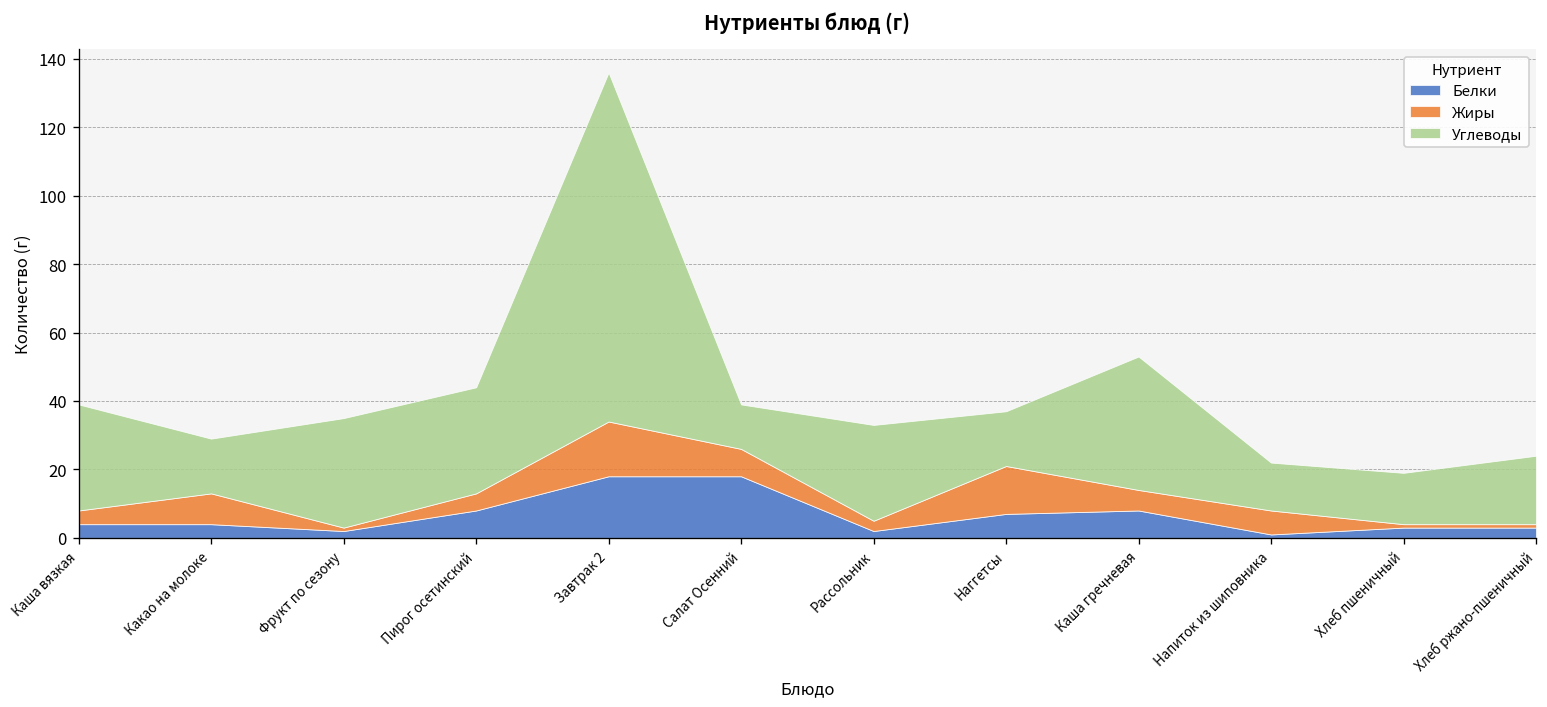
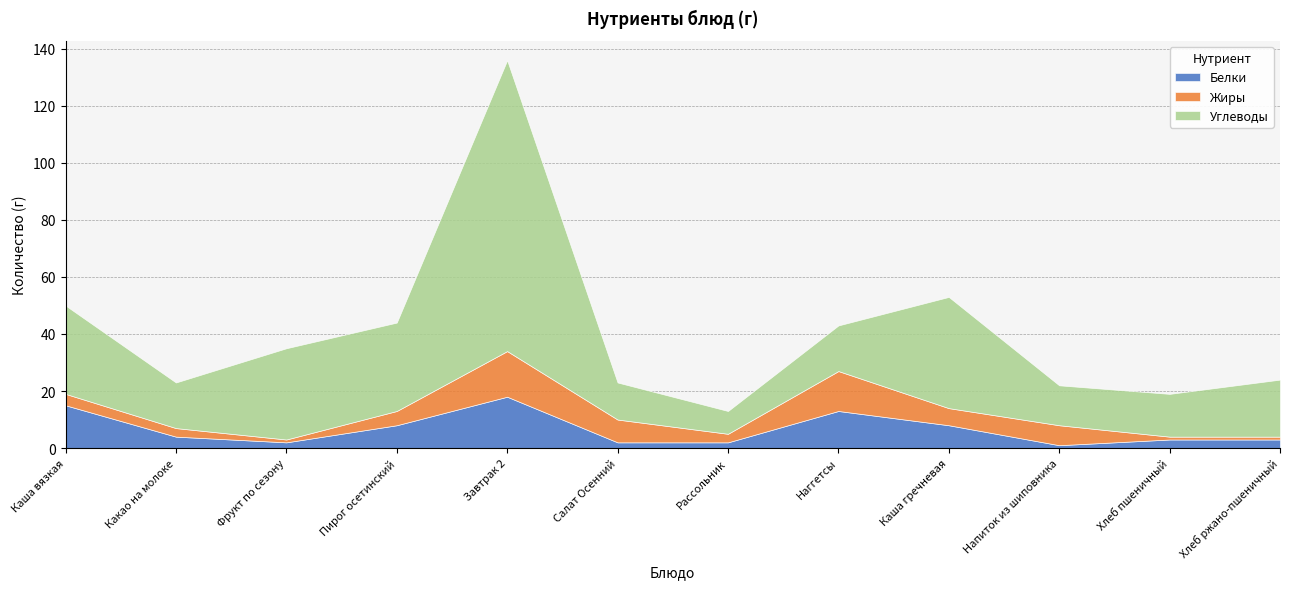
  {
    "Белки": {
-     "Каша вязкая": 4,
+     "Каша вязкая": 15,
      "Какао на молоке": 4,
      "Фрукт по сезону": 2,
      "Пирог осетинский": 8,
      "Завтрак 2": 18,
-     "Салат Осенний": 18,
+     "Салат Осенний": 2,
      "Рассольник": 2,
-     "Наггетсы": 7,
+     "Наггетсы": 13,
      "Каша гречневая": 8,
      "Напиток из шиповника": 1,
      "Хлеб пшеничный": 3,
      "Хлеб ржано-пшеничный": 3
    },
    "Жиры": {
      "Каша вязкая": 4,
-     "Какао на молоке": 9,
+     "Какао на молоке": 3,
      "Фрукт по сезону": 1,
      "Пирог осетинский": 5,
      "Завтрак 2": 16,
      "Салат Осенний": 8,
      "Рассольник": 3,
      "Наггетсы": 14,
      "Каша гречневая": 6,
      "Напиток из шиповника": 7,
      "Хлеб пшеничный": 1,
      "Хлеб ржано-пшеничный": 1
    },
    "Углеводы": {
      "Каша вязкая": 31,
      "Какао на молоке": 16,
      "Фрукт по сезону": 32,
      "Пирог осетинский": 31,
      "Завтрак 2": 102,
      "Салат Осенний": 13,
-     "Рассольник": 28,
+     "Рассольник": 8,
      "Наггетсы": 16,
      "Каша гречневая": 39,
      "Напиток из шиповника": 14,
      "Хлеб пшеничный": 15,
      "Хлеб ржано-пшеничный": 20
    }
  }
